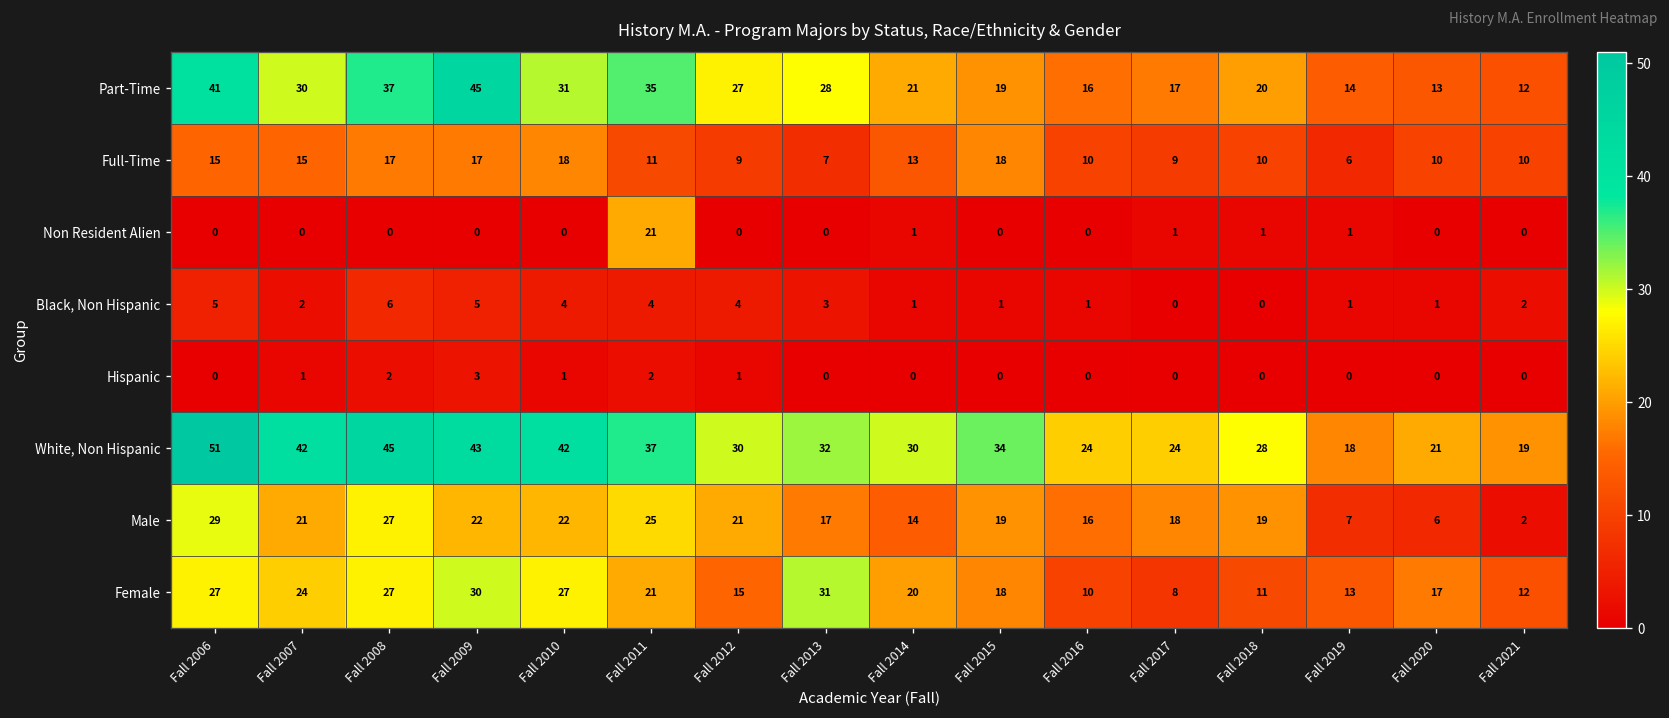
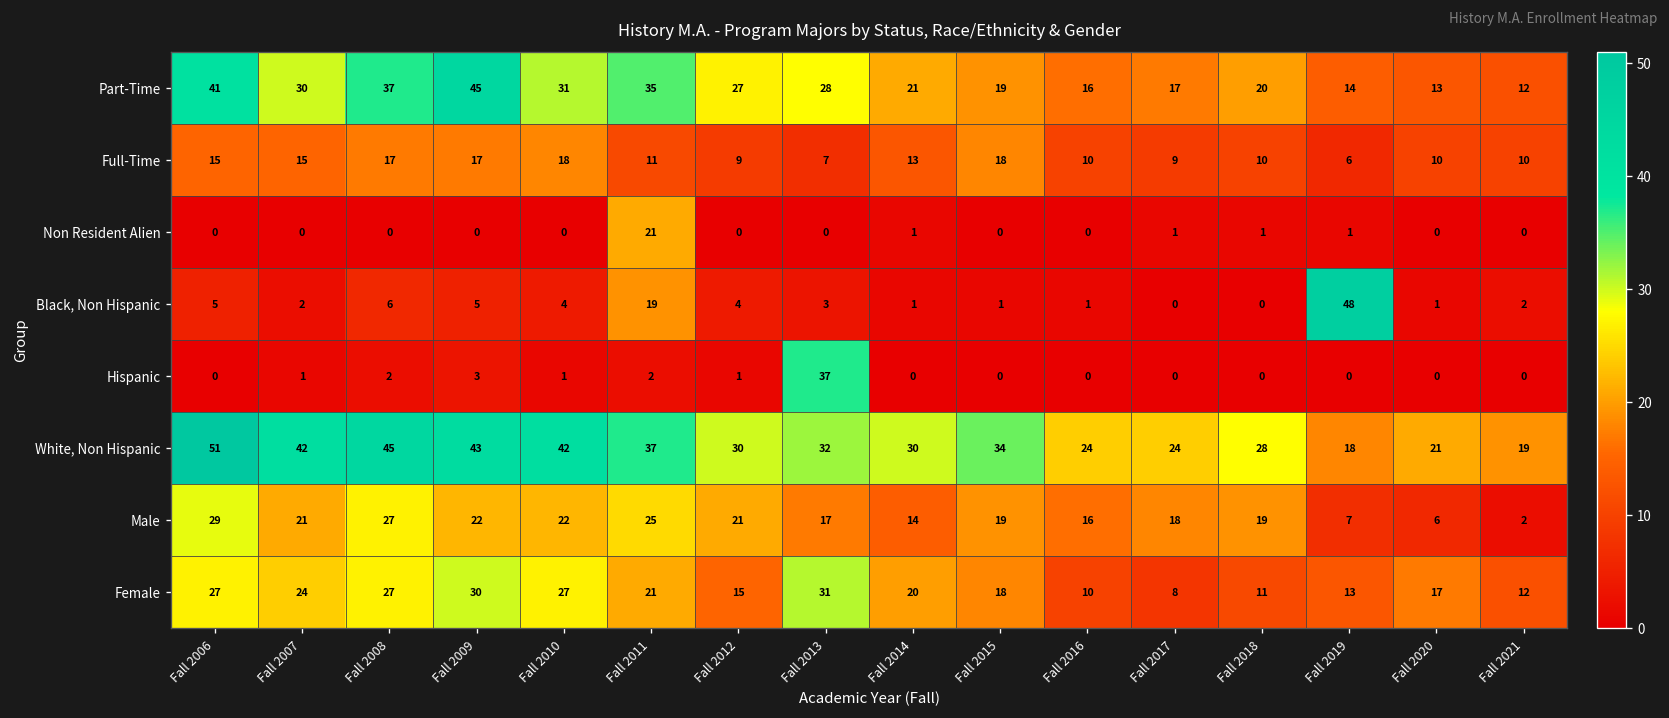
  {
    "Part-Time": {
      "Fall 2006": 41,
      "Fall 2007": 30,
      "Fall 2008": 37,
      "Fall 2009": 45,
      "Fall 2010": 31,
      "Fall 2011": 35,
      "Fall 2012": 27,
      "Fall 2013": 28,
      "Fall 2014": 21,
      "Fall 2015": 19,
      "Fall 2016": 16,
      "Fall 2017": 17,
      "Fall 2018": 20,
      "Fall 2019": 14,
      "Fall 2020": 13,
      "Fall 2021": 12
    },
    "Full-Time": {
      "Fall 2006": 15,
      "Fall 2007": 15,
      "Fall 2008": 17,
      "Fall 2009": 17,
      "Fall 2010": 18,
      "Fall 2011": 11,
      "Fall 2012": 9,
      "Fall 2013": 7,
      "Fall 2014": 13,
      "Fall 2015": 18,
      "Fall 2016": 10,
      "Fall 2017": 9,
      "Fall 2018": 10,
      "Fall 2019": 6,
      "Fall 2020": 10,
      "Fall 2021": 10
    },
    "Non Resident Alien": {
      "Fall 2006": 0,
      "Fall 2007": 0,
      "Fall 2008": 0,
      "Fall 2009": 0,
      "Fall 2010": 0,
      "Fall 2011": 21,
      "Fall 2012": 0,
      "Fall 2013": 0,
      "Fall 2014": 1,
      "Fall 2015": 0,
      "Fall 2016": 0,
      "Fall 2017": 1,
      "Fall 2018": 1,
      "Fall 2019": 1,
      "Fall 2020": 0,
      "Fall 2021": 0
    },
    "Black, Non Hispanic": {
      "Fall 2006": 5,
      "Fall 2007": 2,
      "Fall 2008": 6,
      "Fall 2009": 5,
      "Fall 2010": 4,
-     "Fall 2011": 4,
+     "Fall 2011": 19,
      "Fall 2012": 4,
      "Fall 2013": 3,
      "Fall 2014": 1,
      "Fall 2015": 1,
      "Fall 2016": 1,
      "Fall 2017": 0,
      "Fall 2018": 0,
-     "Fall 2019": 1,
+     "Fall 2019": 48,
      "Fall 2020": 1,
      "Fall 2021": 2
    },
    "Hispanic": {
      "Fall 2006": 0,
      "Fall 2007": 1,
      "Fall 2008": 2,
      "Fall 2009": 3,
      "Fall 2010": 1,
      "Fall 2011": 2,
      "Fall 2012": 1,
-     "Fall 2013": 0,
+     "Fall 2013": 37,
      "Fall 2014": 0,
      "Fall 2015": 0,
      "Fall 2016": 0,
      "Fall 2017": 0,
      "Fall 2018": 0,
      "Fall 2019": 0,
      "Fall 2020": 0,
      "Fall 2021": 0
    },
    "White, Non Hispanic": {
      "Fall 2006": 51,
      "Fall 2007": 42,
      "Fall 2008": 45,
      "Fall 2009": 43,
      "Fall 2010": 42,
      "Fall 2011": 37,
      "Fall 2012": 30,
      "Fall 2013": 32,
      "Fall 2014": 30,
      "Fall 2015": 34,
      "Fall 2016": 24,
      "Fall 2017": 24,
      "Fall 2018": 28,
      "Fall 2019": 18,
      "Fall 2020": 21,
      "Fall 2021": 19
    },
    "Male": {
      "Fall 2006": 29,
      "Fall 2007": 21,
      "Fall 2008": 27,
      "Fall 2009": 22,
      "Fall 2010": 22,
      "Fall 2011": 25,
      "Fall 2012": 21,
      "Fall 2013": 17,
      "Fall 2014": 14,
      "Fall 2015": 19,
      "Fall 2016": 16,
      "Fall 2017": 18,
      "Fall 2018": 19,
      "Fall 2019": 7,
      "Fall 2020": 6,
      "Fall 2021": 2
    },
    "Female": {
      "Fall 2006": 27,
      "Fall 2007": 24,
      "Fall 2008": 27,
      "Fall 2009": 30,
      "Fall 2010": 27,
      "Fall 2011": 21,
      "Fall 2012": 15,
      "Fall 2013": 31,
      "Fall 2014": 20,
      "Fall 2015": 18,
      "Fall 2016": 10,
      "Fall 2017": 8,
      "Fall 2018": 11,
      "Fall 2019": 13,
      "Fall 2020": 17,
      "Fall 2021": 12
    }
  }
